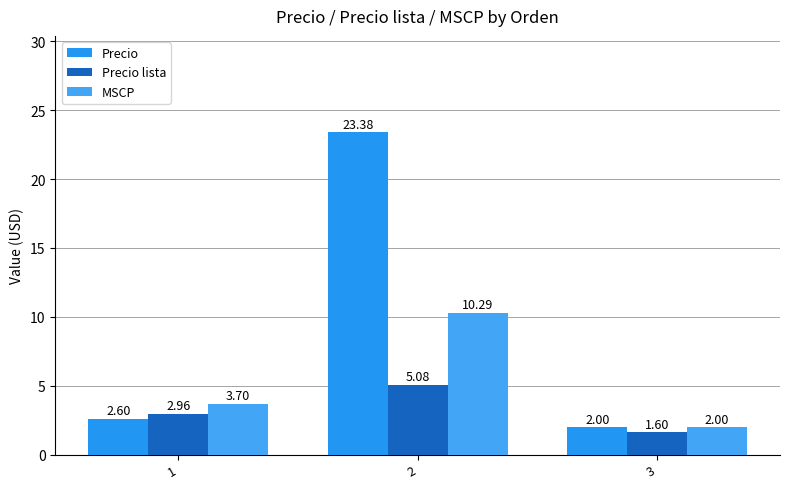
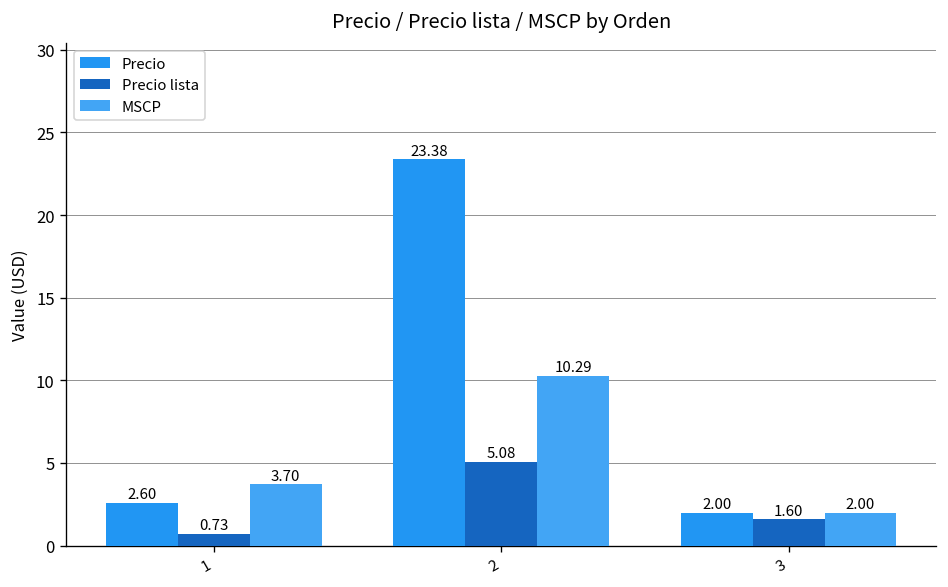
  {
    "Precio lista": {
-     "1": 2.96,
+     "1": 0.73,
      "2": 5.08,
      "3": 1.60
    }
  }
